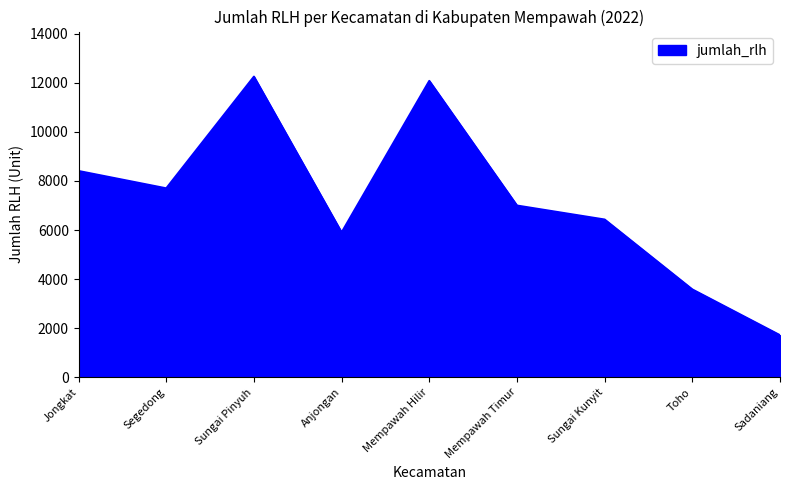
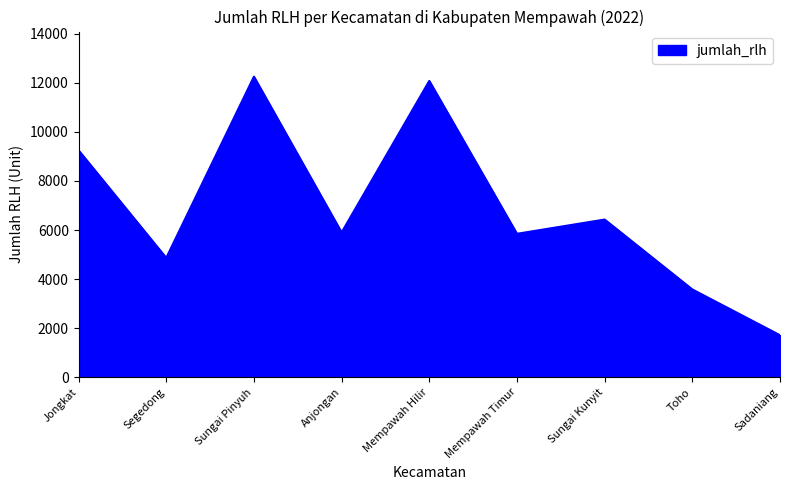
  {
-   "Jongkat": 8400,
-   "Segedong": 7700,
+   "Jongkat": 9300,
+   "Segedong": 4900,
    "Sungai Pinyuh": 12300,
    "Anjongan": 5900,
    "Mempawah Hilir": 12100,
-   "Mempawah Timur": 7000,
+   "Mempawah Timur": 5800,
    "Sungai Kunyit": 6400,
    "Toho": 3600,
    "Sadaniang": 1700
  }
